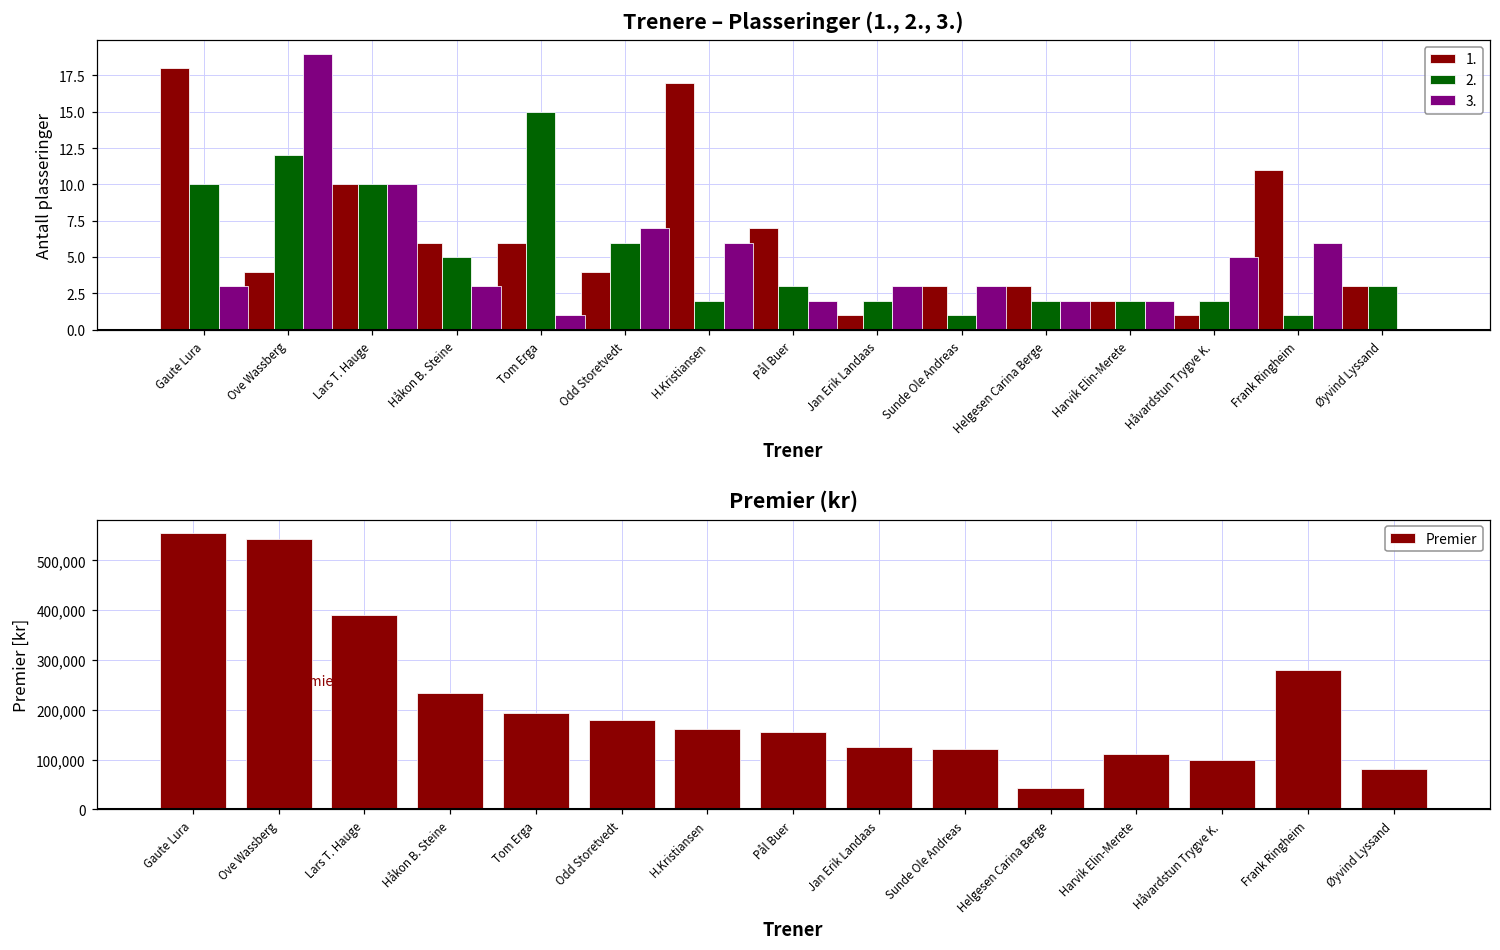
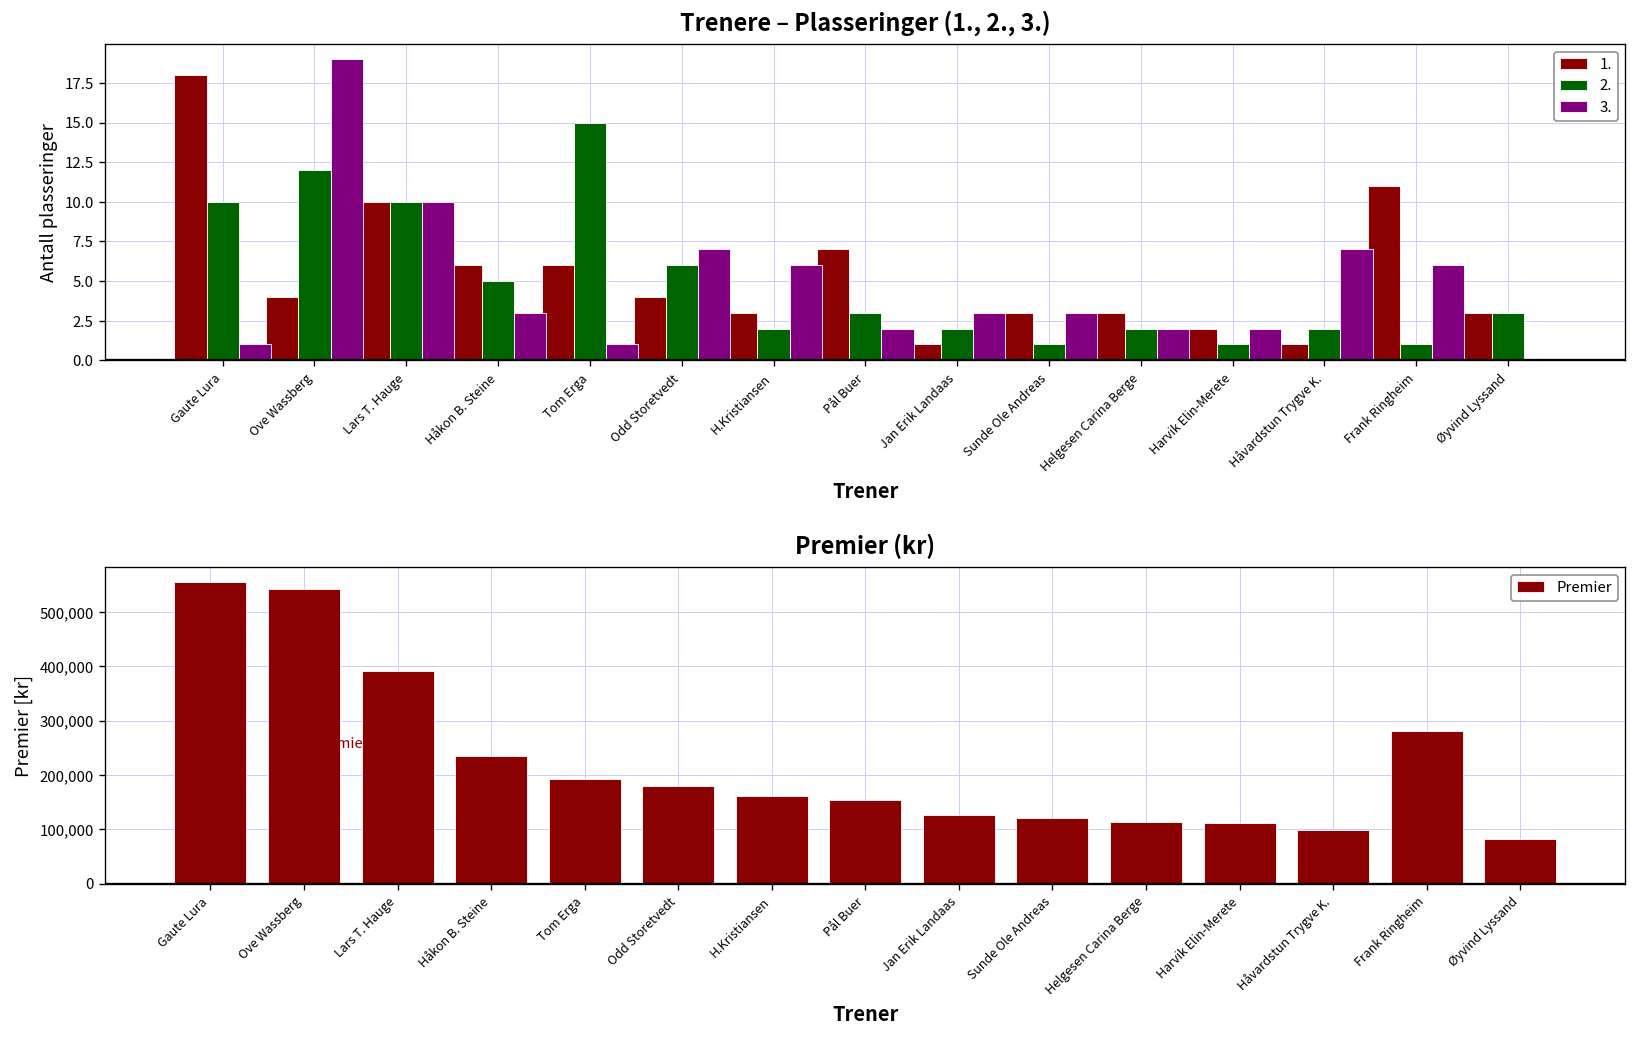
  {
    "Trenere – Plasseringer (1., 2., 3.)": {
      "1.": {
        "Gaute Lura": "18",
        "Ove Wassberg": "4",
        "Lars T. Hauge": "10",
        "Håkon B. Steine": "6",
        "Tom Erga": "6",
        "Odd Storetvedt": "4",
-       "H.Kristiansen": "17",
+       "H.Kristiansen": "3",
        "Pål Buer": "7",
        "Jan Erik Landaas": "1",
        "Sunde Ole Andreas": "3",
        "Helgesen Carina Berge": "3",
        "Harvik Elin-Merete": "2",
        "Håvardstun Trygve K.": "1",
        "Frank Ringheim": "11",
        "Øyvind Lyssand": "3"
      },
      "2.": {
        "Gaute Lura": "10",
        "Ove Wassberg": "12",
        "Lars T. Hauge": "10",
        "Håkon B. Steine": "5",
        "Tom Erga": "15",
        "Odd Storetvedt": "6",
        "H.Kristiansen": "2",
        "Pål Buer": "3",
        "Jan Erik Landaas": "2",
        "Sunde Ole Andreas": "1",
        "Helgesen Carina Berge": "2",
-       "Harvik Elin-Merete": "2",
+       "Harvik Elin-Merete": "1",
        "Håvardstun Trygve K.": "2",
        "Frank Ringheim": "1",
        "Øyvind Lyssand": "3"
      },
      "3.": {
-       "Gaute Lura": "3",
+       "Gaute Lura": "1",
        "Ove Wassberg": "19",
        "Lars T. Hauge": "10",
        "Håkon B. Steine": "3",
        "Tom Erga": "1",
        "Odd Storetvedt": "7",
        "H.Kristiansen": "6",
        "Pål Buer": "2",
        "Jan Erik Landaas": "3",
        "Sunde Ole Andreas": "3",
        "Helgesen Carina Berge": "2",
        "Harvik Elin-Merete": "2",
-       "Håvardstun Trygve K.": "5",
+       "Håvardstun Trygve K.": "7",
        "Frank Ringheim": "6",
        "Øyvind Lyssand": "0"
      }
    },
    "Premier (kr)": {
      "Gaute Lura": "550,000",
      "Ove Wassberg": "540,000",
      "Lars T. Hauge": "390,000",
      "Håkon B. Steine": "230,000",
      "Tom Erga": "190,000",
      "Odd Storetvedt": "180,000",
      "H.Kristiansen": "160,000",
      "Pål Buer": "150,000",
      "Jan Erik Landaas": "130,000",
      "Sunde Ole Andreas": "120,000",
-     "Helgesen Carina Berge": "40,000",
+     "Helgesen Carina Berge": "110,000",
      "Harvik Elin-Merete": "110,000",
      "Håvardstun Trygve K.": "100,000",
      "Frank Ringheim": "280,000",
      "Øyvind Lyssand": "80,000"
    }
  }
